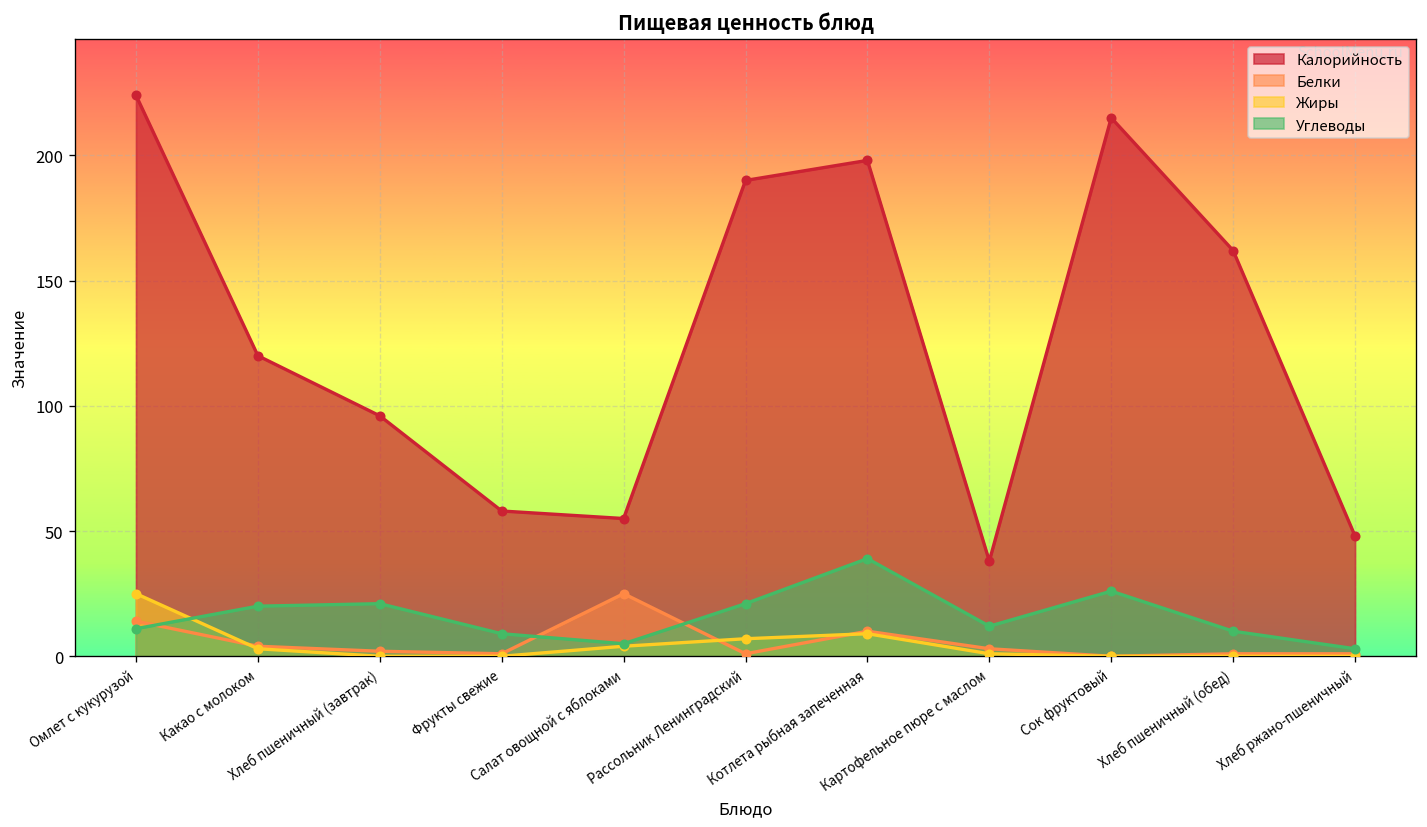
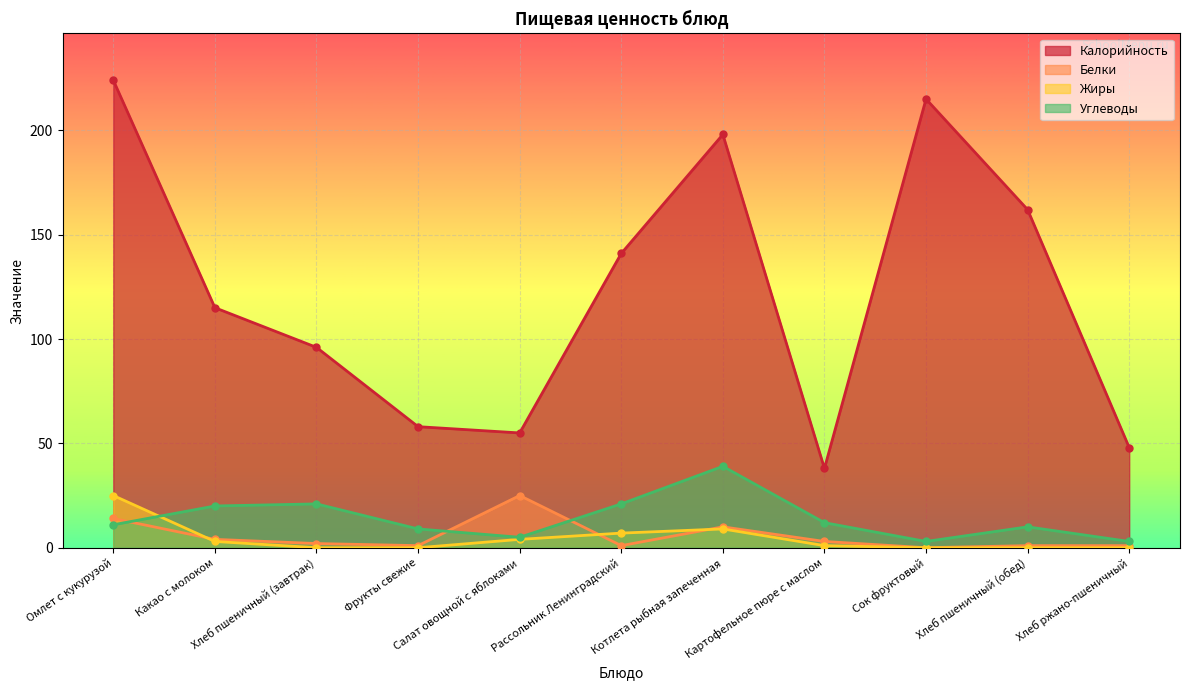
  {
    "Калорийность": {
      "Омлет с кукурузой": 224,
-     "Какао с молоком": 120,
+     "Какао с молоком": 115,
      "Хлеб пшеничный (завтрак)": 96,
      "Фрукты свежие": 58,
      "Салат овощной с яблоками": 55,
-     "Рассольник Ленинградский": 190,
+     "Рассольник Ленинградский": 141,
      "Котлета рыбная запеченная": 198,
      "Картофельное пюре с маслом": 38,
      "Сок фруктовый": 215,
      "Хлеб пшеничный (обед)": 162,
      "Хлеб ржано-пшеничный": 48
    },
    "Белки": {
      "Омлет с кукурузой": 14,
      "Хлеб пшеничный (завтрак)": 2,
      "Салат овощной с яблоками": 25,
      "Рассольник Ленинградский": 1,
      "Картофельное пюре с маслом": 3
    },
    "Жиры": {
      "Омлет с кукурузой": 25,
      "Хлеб пшеничный (завтрак)": 0,
      "Рассольник Ленинградский": 7,
      "Картофельное пюре с маслом": 1
    },
    "Углеводы": {
      "Омлет с кукурузой": 11,
      "Какао с молоком": 20,
      "Хлеб пшеничный (завтрак)": 21,
      "Фрукты свежие": 9,
      "Рассольник Ленинградский": 21,
      "Котлета рыбная запеченная": 39,
      "Картофельное пюре с маслом": 12,
-     "Сок фруктовый": 26,
+     "Сок фруктовый": 3,
      "Хлеб пшеничный (обед)": 10,
      "Хлеб ржано-пшеничный": 3
    }
  }
